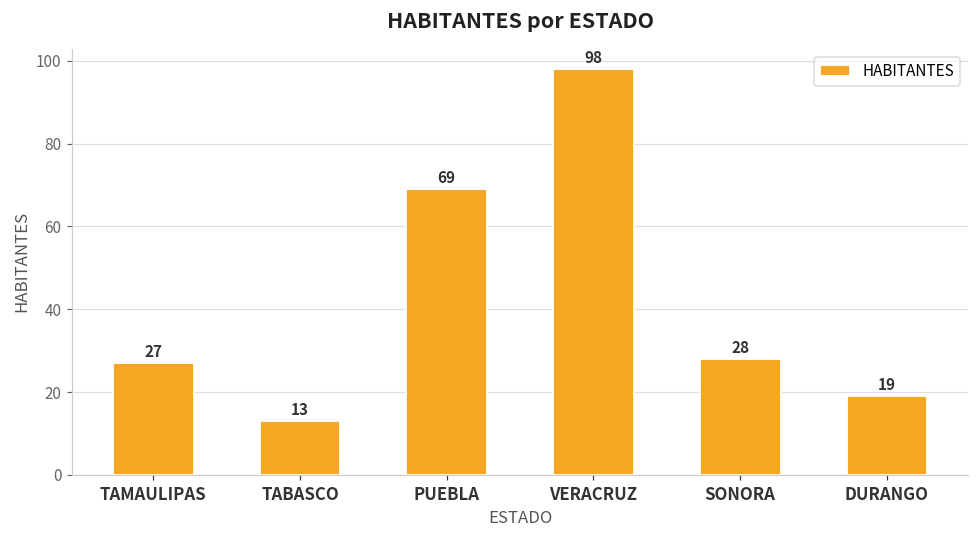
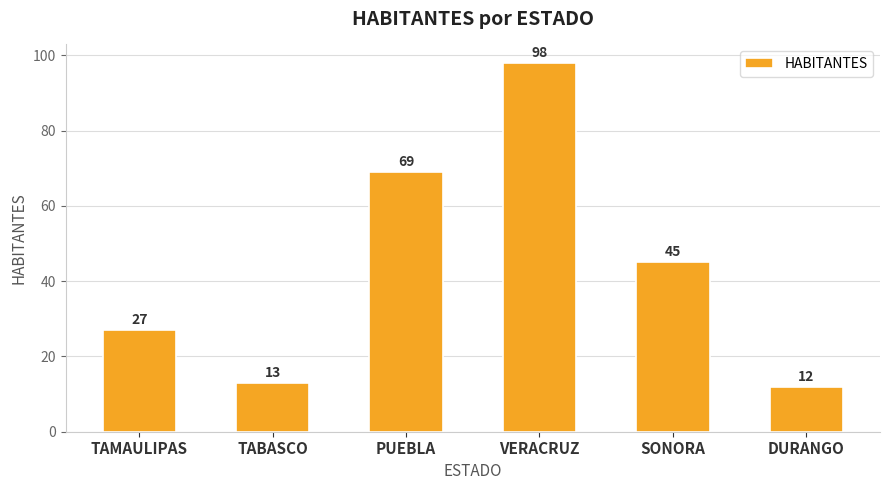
  {
    "TAMAULIPAS": 27,
    "TABASCO": 13,
    "PUEBLA": 69,
    "VERACRUZ": 98,
-   "SONORA": 28,
-   "DURANGO": 19
+   "SONORA": 45,
+   "DURANGO": 12
  }
